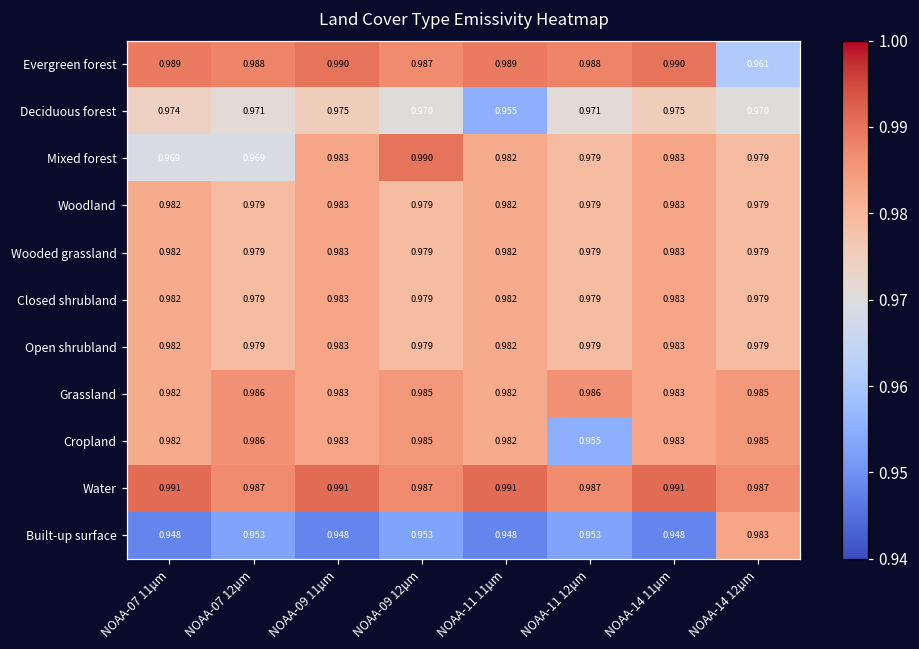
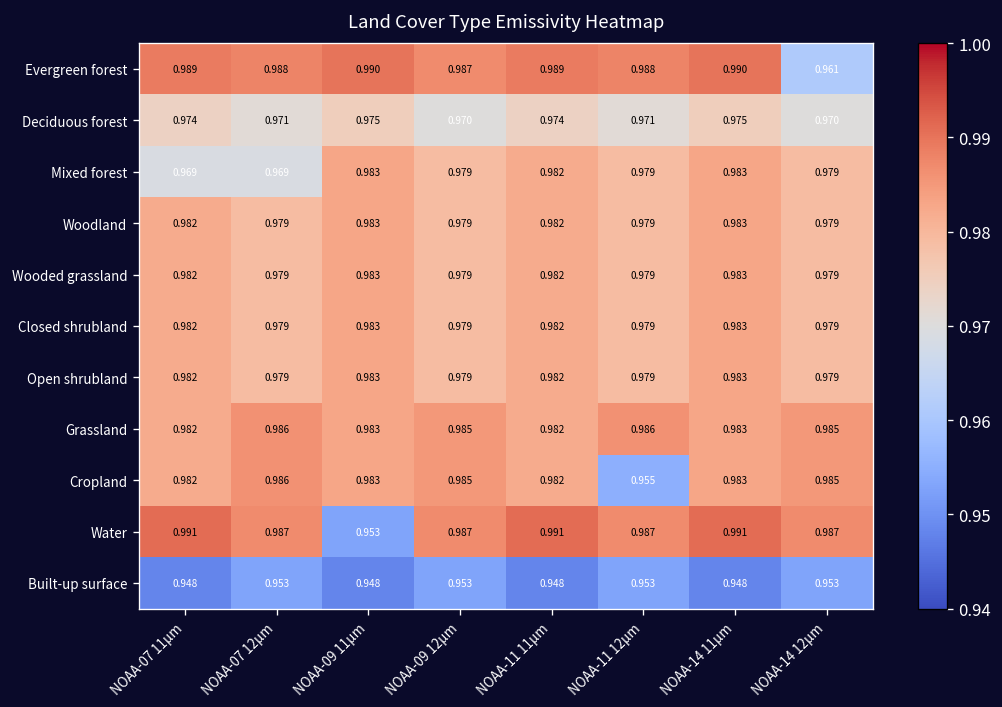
  {
    "Evergreen forest": {
      "NOAA-07 11µm": 0.989,
      "NOAA-07 12µm": 0.988,
      "NOAA-09 11µm": 0.990,
      "NOAA-09 12µm": 0.987,
      "NOAA-11 11µm": 0.989,
      "NOAA-11 12µm": 0.988,
      "NOAA-14 11µm": 0.990,
      "NOAA-14 12µm": 0.961
    },
    "Deciduous forest": {
      "NOAA-07 11µm": 0.974,
      "NOAA-07 12µm": 0.971,
      "NOAA-09 11µm": 0.975,
-     "NOAA-11 11µm": 0.955,
+     "NOAA-11 11µm": 0.974,
      "NOAA-11 12µm": 0.971,
      "NOAA-14 11µm": 0.975
    },
    "Mixed forest": {
      "NOAA-09 11µm": 0.983,
-     "NOAA-09 12µm": 0.990,
+     "NOAA-09 12µm": 0.979,
      "NOAA-11 11µm": 0.982,
      "NOAA-11 12µm": 0.979,
      "NOAA-14 11µm": 0.983,
      "NOAA-14 12µm": 0.979
    },
    "Woodland": {
      "NOAA-07 11µm": 0.982,
      "NOAA-07 12µm": 0.979,
      "NOAA-09 11µm": 0.983,
      "NOAA-09 12µm": 0.979,
      "NOAA-11 11µm": 0.982,
      "NOAA-11 12µm": 0.979,
      "NOAA-14 11µm": 0.983,
      "NOAA-14 12µm": 0.979
    },
    "Wooded grassland": {
      "NOAA-07 11µm": 0.982,
      "NOAA-07 12µm": 0.979,
      "NOAA-09 11µm": 0.983,
      "NOAA-09 12µm": 0.979,
      "NOAA-11 11µm": 0.982,
      "NOAA-11 12µm": 0.979,
      "NOAA-14 11µm": 0.983,
      "NOAA-14 12µm": 0.979
    },
    "Closed shrubland": {
      "NOAA-07 11µm": 0.982,
      "NOAA-07 12µm": 0.979,
      "NOAA-09 11µm": 0.983,
      "NOAA-09 12µm": 0.979,
      "NOAA-11 11µm": 0.982,
      "NOAA-11 12µm": 0.979,
      "NOAA-14 11µm": 0.983,
      "NOAA-14 12µm": 0.979
    },
    "Open shrubland": {
      "NOAA-07 11µm": 0.982,
      "NOAA-07 12µm": 0.979,
      "NOAA-09 11µm": 0.983,
      "NOAA-09 12µm": 0.979,
      "NOAA-11 11µm": 0.982,
      "NOAA-11 12µm": 0.979,
      "NOAA-14 11µm": 0.983,
      "NOAA-14 12µm": 0.979
    },
    "Grassland": {
      "NOAA-07 11µm": 0.982,
      "NOAA-07 12µm": 0.986,
      "NOAA-09 11µm": 0.983,
      "NOAA-09 12µm": 0.985,
      "NOAA-11 11µm": 0.982,
      "NOAA-11 12µm": 0.986,
      "NOAA-14 11µm": 0.983,
      "NOAA-14 12µm": 0.985
    },
    "Cropland": {
      "NOAA-07 11µm": 0.982,
      "NOAA-07 12µm": 0.986,
      "NOAA-09 11µm": 0.983,
      "NOAA-09 12µm": 0.985,
      "NOAA-11 11µm": 0.982,
      "NOAA-11 12µm": 0.955,
      "NOAA-14 11µm": 0.983,
      "NOAA-14 12µm": 0.985
    },
    "Water": {
      "NOAA-07 11µm": 0.991,
      "NOAA-07 12µm": 0.987,
-     "NOAA-09 11µm": 0.991,
+     "NOAA-09 11µm": 0.953,
      "NOAA-09 12µm": 0.987,
      "NOAA-11 11µm": 0.991,
      "NOAA-11 12µm": 0.987,
      "NOAA-14 11µm": 0.991,
      "NOAA-14 12µm": 0.987
    },
    "Built-up surface": {
      "NOAA-07 11µm": 0.948,
      "NOAA-07 12µm": 0.953,
      "NOAA-09 11µm": 0.948,
      "NOAA-09 12µm": 0.953,
      "NOAA-11 11µm": 0.948,
      "NOAA-11 12µm": 0.953,
      "NOAA-14 11µm": 0.948,
-     "NOAA-14 12µm": 0.983
+     "NOAA-14 12µm": 0.953
    }
  }
